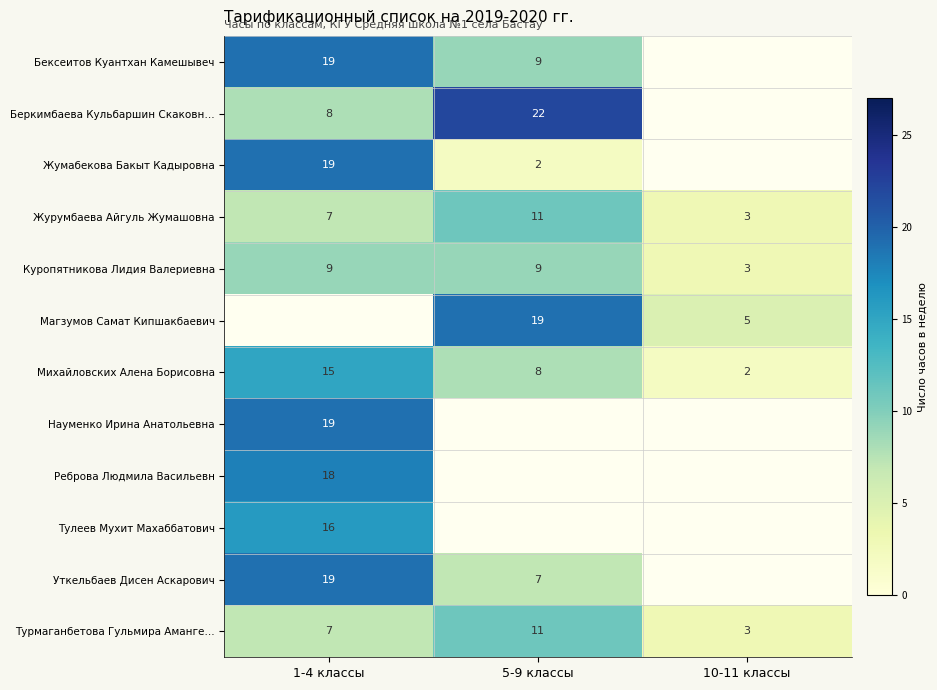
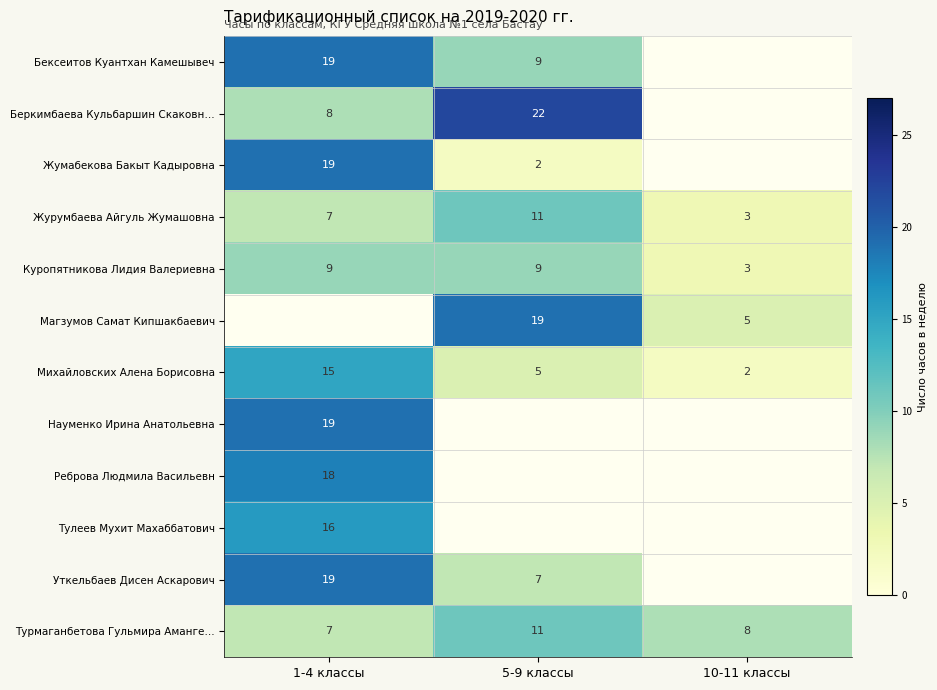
  {
    "Бексеитов Куантхан Камешывеч": {
      "1-4 классы": 19,
      "5-9 классы": 9
    },
    "Беркимбаева Кульбаршин Скаковн…": {
      "1-4 классы": 8,
      "5-9 классы": 22
    },
    "Жумабекова Бакыт Кадыровна": {
      "1-4 классы": 19,
      "5-9 классы": 2
    },
    "Журумбаева Айгуль Жумашовна": {
      "1-4 классы": 7,
      "5-9 классы": 11,
      "10-11 классы": 3
    },
    "Куропятникова Лидия Валериевна": {
      "1-4 классы": 9,
      "5-9 классы": 9,
      "10-11 классы": 3
    },
    "Магзумов Самат Кипшакбаевич": {
      "5-9 классы": 19,
      "10-11 классы": 5
    },
    "Михайловских Алена Борисовна": {
      "1-4 классы": 15,
-     "5-9 классы": 8,
+     "5-9 классы": 5,
      "10-11 классы": 2
    },
    "Науменко Ирина Анатольевна": {
      "1-4 классы": 19
    },
    "Реброва Людмила Васильевн": {
      "1-4 классы": 18
    },
    "Тулеев Мухит Махаббатович": {
      "1-4 классы": 16
    },
    "Уткельбаев Дисен Аскарович": {
      "1-4 классы": 19,
      "5-9 классы": 7
    },
    "Турмаганбетова Гульмира Аманге…": {
      "1-4 классы": 7,
      "5-9 классы": 11,
-     "10-11 классы": 3
+     "10-11 классы": 8
    }
  }
